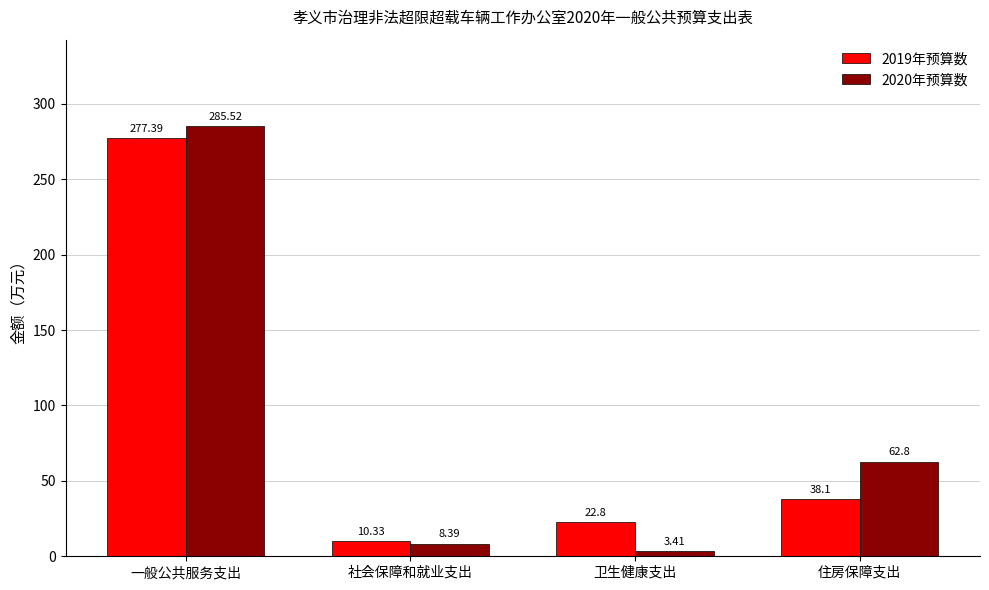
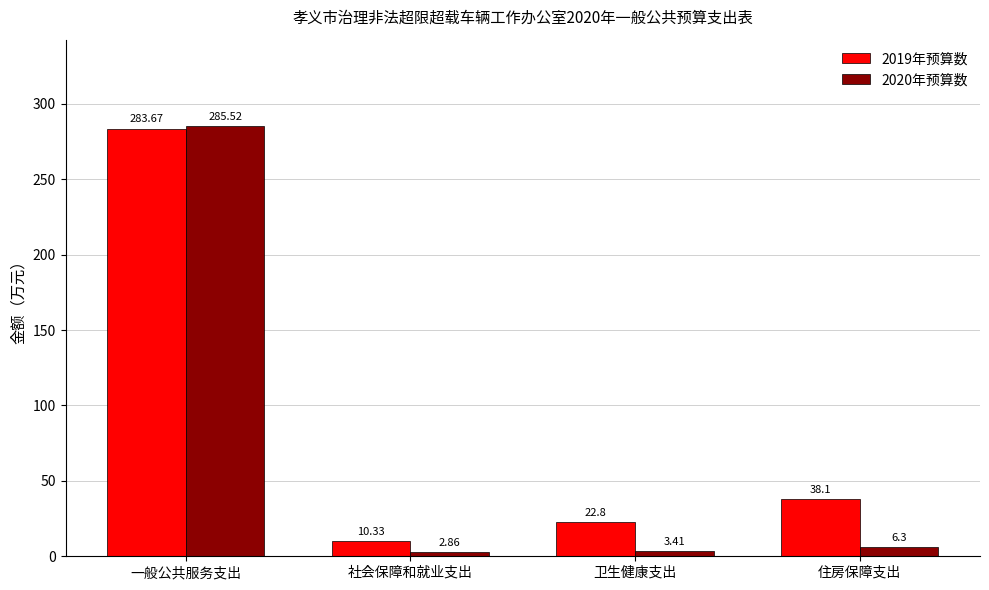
  {
    "2019年预算数": {
-     "一般公共服务支出": 277.39,
+     "一般公共服务支出": 283.67,
      "社会保障和就业支出": 10.33,
      "卫生健康支出": 22.8,
      "住房保障支出": 38.1
    },
    "2020年预算数": {
      "一般公共服务支出": 285.52,
-     "社会保障和就业支出": 8.39,
+     "社会保障和就业支出": 2.86,
      "卫生健康支出": 3.41,
-     "住房保障支出": 62.8
+     "住房保障支出": 6.3
    }
  }
